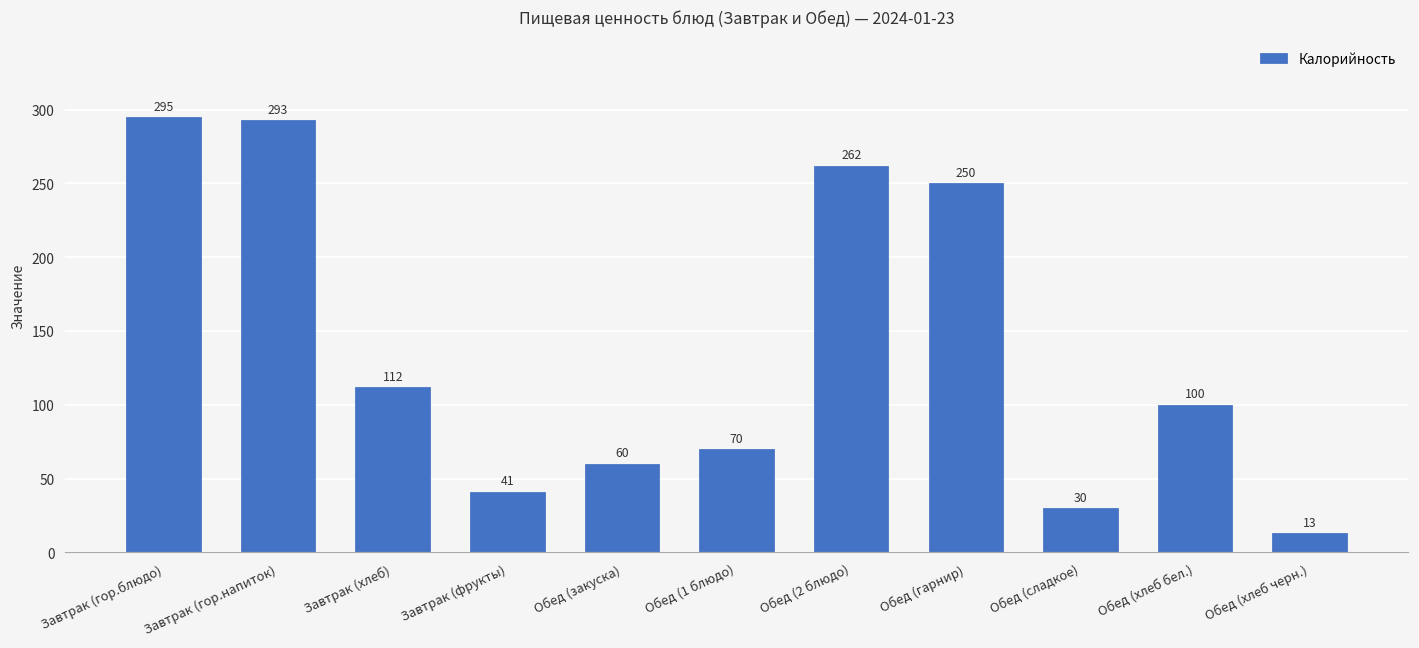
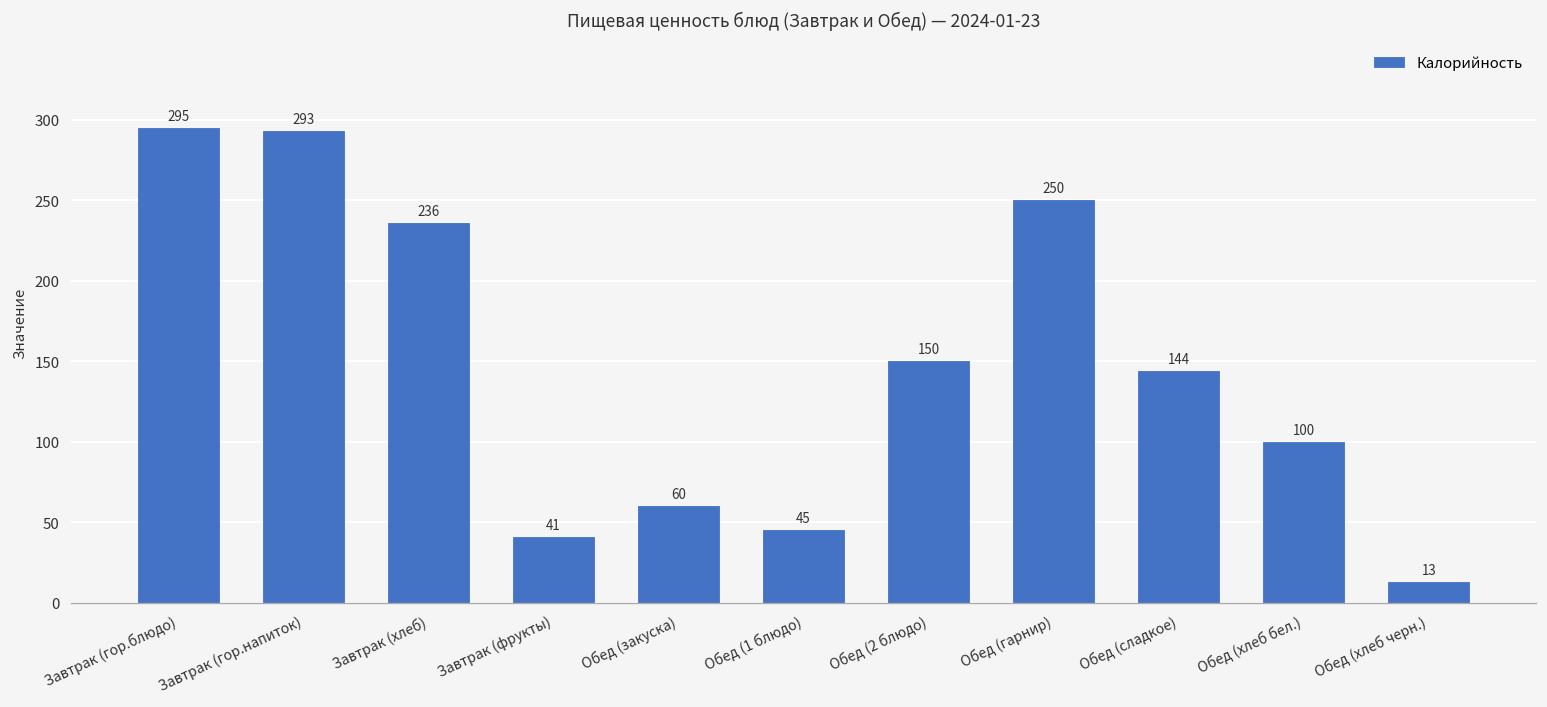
  {
    "Завтрак (гор.блюдо)": 295,
    "Завтрак (гор.напиток)": 293,
-   "Завтрак (хлеб)": 112,
+   "Завтрак (хлеб)": 236,
    "Завтрак (фрукты)": 41,
    "Обед (закуска)": 60,
-   "Обед (1 блюдо)": 70,
-   "Обед (2 блюдо)": 262,
+   "Обед (1 блюдо)": 45,
+   "Обед (2 блюдо)": 150,
    "Обед (гарнир)": 250,
-   "Обед (сладкое)": 30,
+   "Обед (сладкое)": 144,
    "Обед (хлеб бел.)": 100,
    "Обед (хлеб черн.)": 13
  }
